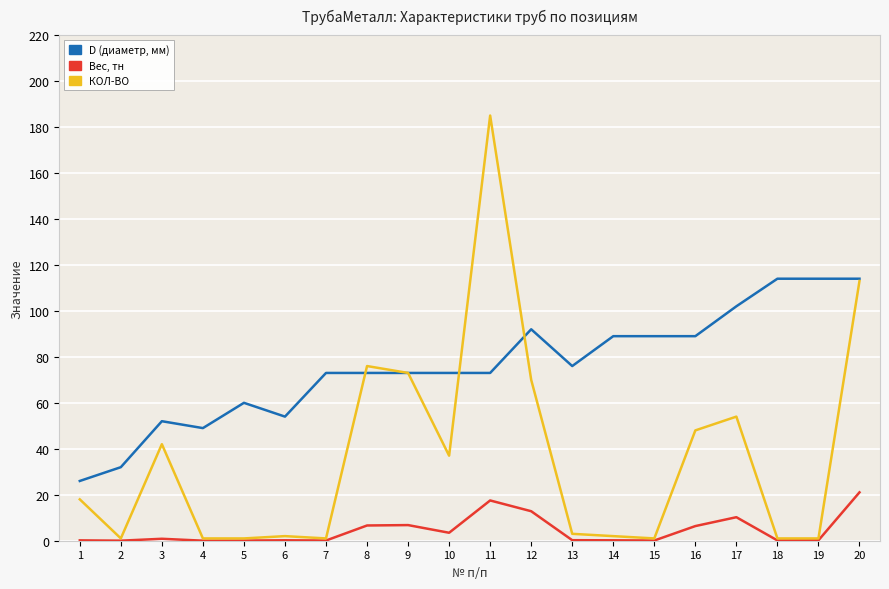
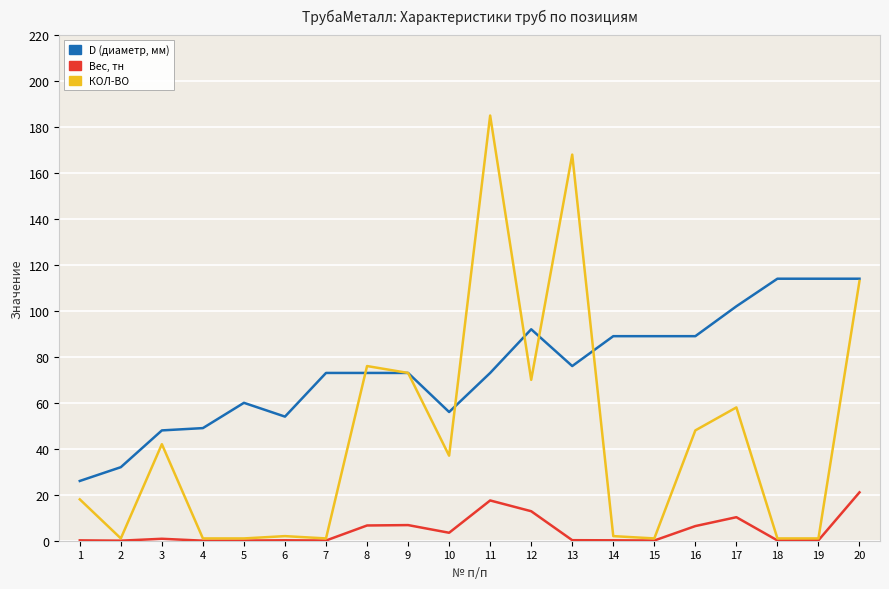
  {
    "D (диаметр, мм)": {
      "1": 26,
      "2": 32,
-     "3": 52,
+     "3": 48,
      "4": 49,
      "5": 60,
      "6": 54,
      "7": 73,
      "8": 73,
-     "10": 73,
+     "10": 56,
      "11": 73,
      "12": 92,
      "13": 76,
      "14": 89,
      "15": 89,
      "16": 89,
      "17": 102,
      "18": 114,
      "19": 114
    },
    "Вес, тн": {
      "1": 0,
      "3": 1,
      "6": 0,
      "8": 7,
      "9": 7,
      "10": 3,
      "11": 18,
      "12": 13,
      "13": 0,
      "14": 0,
      "16": 6,
      "17": 10,
      "20": 21
    },
    "КОЛ-ВО": {
      "1": 18,
      "3": 42,
      "6": 2,
      "8": 76,
      "10": 37,
      "12": 70,
-     "13": 3,
+     "13": 168,
      "14": 2,
      "16": 48,
-     "17": 54
+     "17": 58
    }
  }
